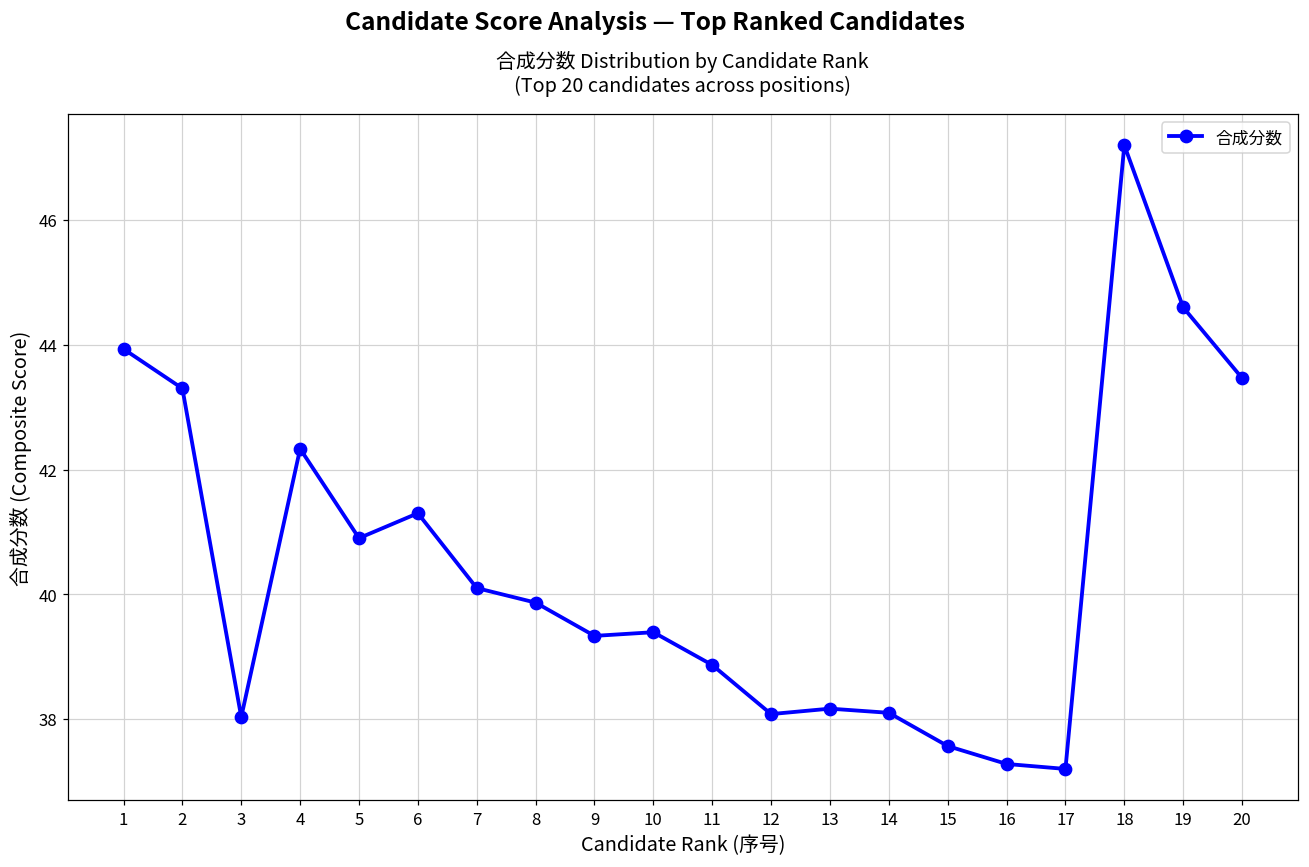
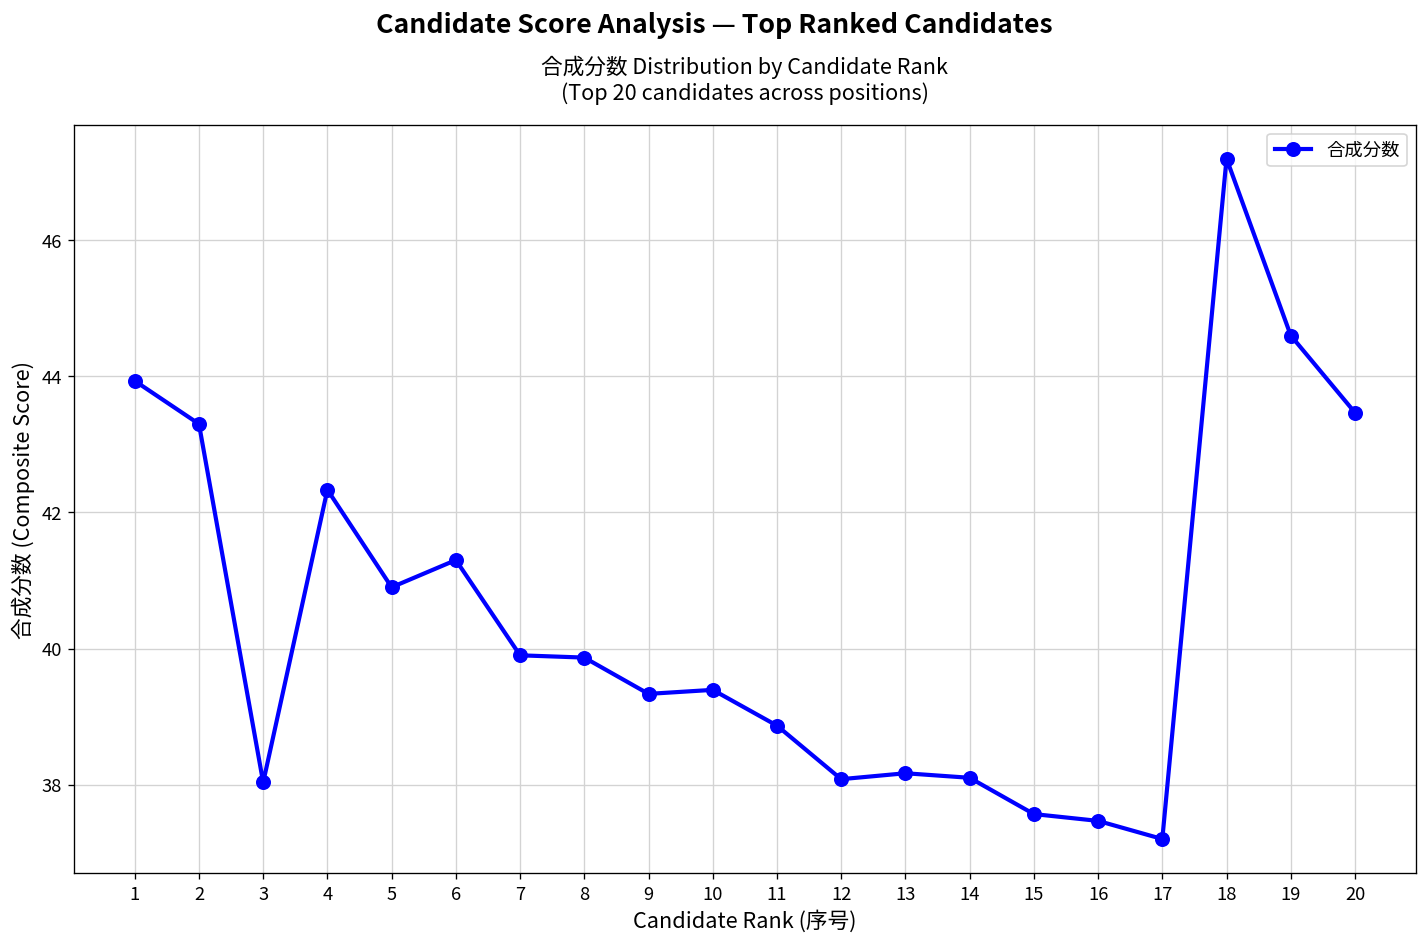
  {
    "1": 43.9,
    "2": 43.3,
    "3": 38.0,
    "4": 42.3,
    "5": 40.9,
    "6": 41.3,
-   "7": 40.1,
+   "7": 39.9,
    "8": 39.9,
    "9": 39.3,
    "10": 39.4,
    "11": 38.9,
    "12": 38.1,
    "13": 38.2,
    "14": 38.1,
    "15": 37.6,
-   "16": 37.3,
+   "16": 37.5,
    "17": 37.2,
    "18": 47.2,
    "19": 44.6,
    "20": 43.5
  }
